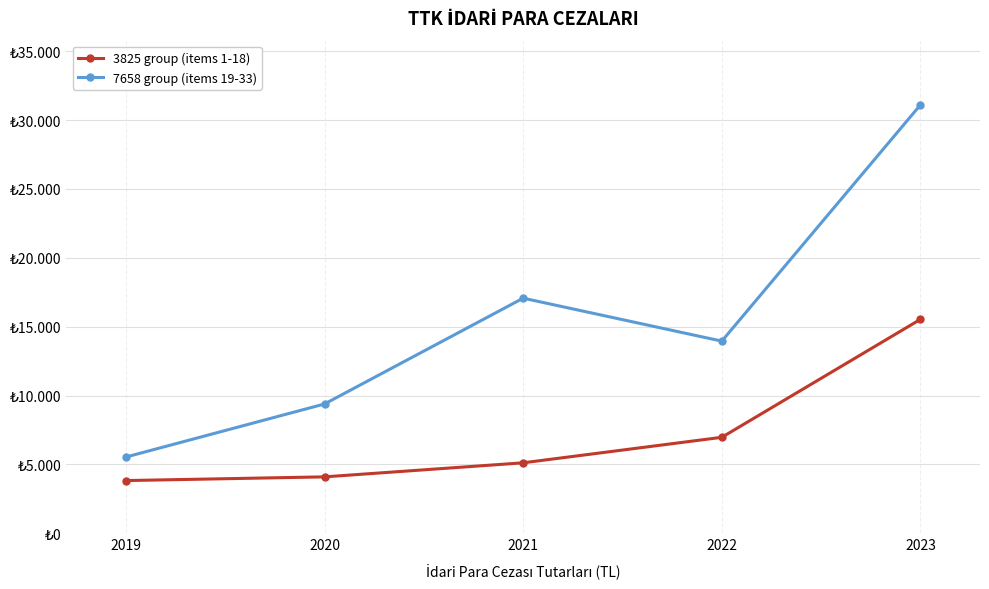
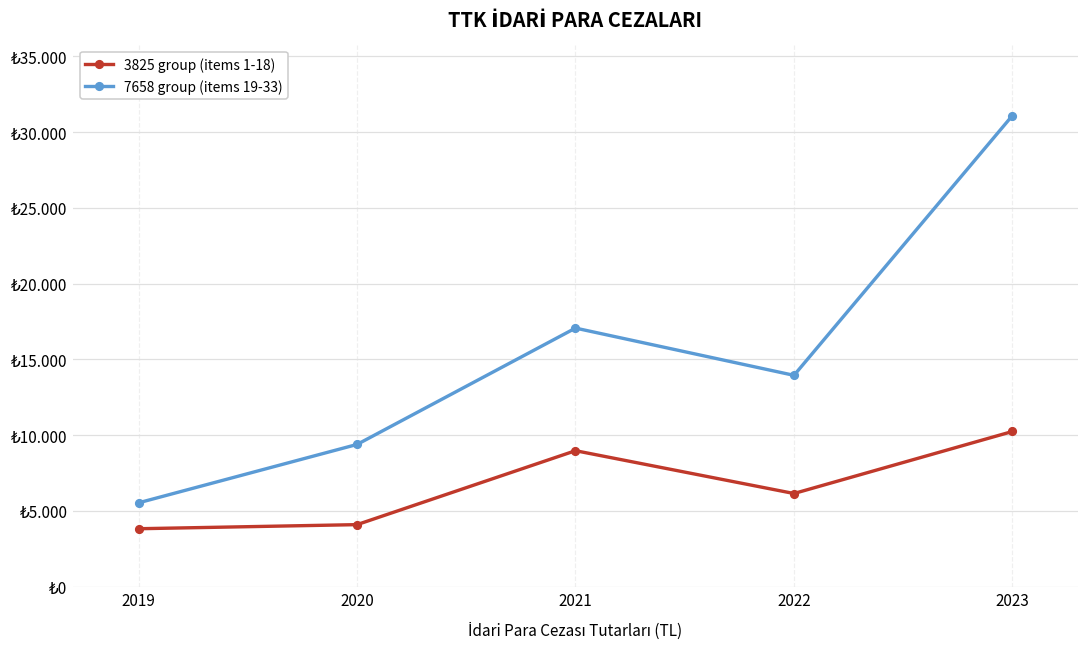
  {
    "3825 group (items 1-18)": {
      "2019": "₺3.8",
      "2020": "₺4.1",
-     "2021": "₺5.1",
-     "2022": "₺7.0",
-     "2023": "₺15.5"
+     "2021": "₺9.0",
+     "2022": "₺6.2",
+     "2023": "₺10.2"
    },
    "7658 group (items 19-33)": {
      "2019": "₺5.5",
      "2020": "₺9.4",
      "2021": "₺17.1",
      "2022": "₺13.9",
      "2023": "₺31.1"
    }
  }
